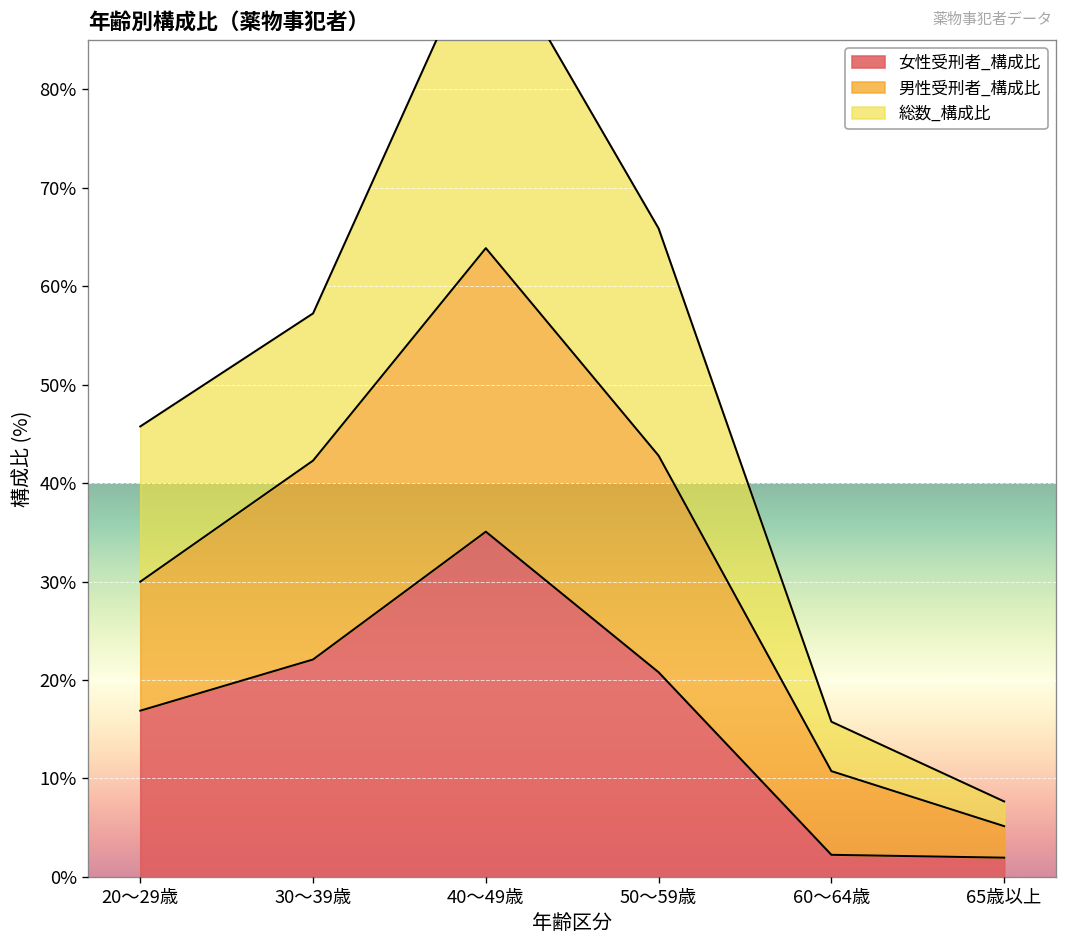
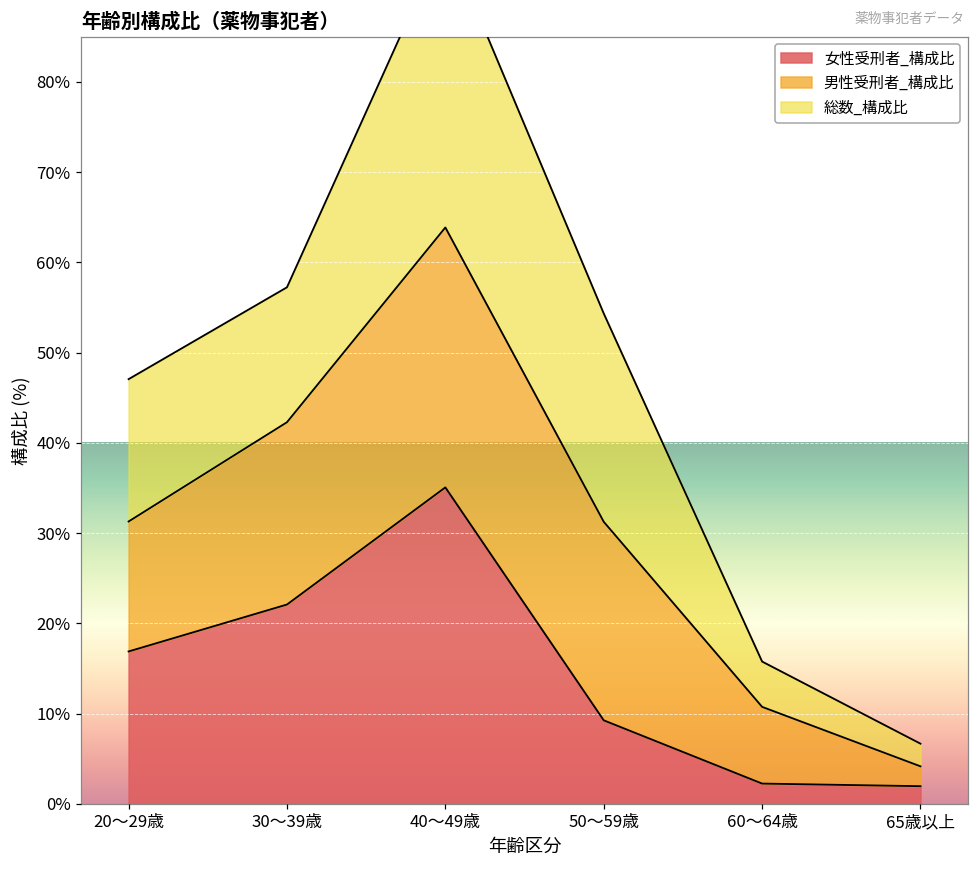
  {
    "女性受刑者_構成比": {
      "20～29歳": "17%",
      "30～39歳": "22%",
      "40～49歳": "35%",
-     "50～59歳": "21%",
+     "50～59歳": "9%",
      "60～64歳": "2%",
      "65歳以上": "2%"
    },
    "男性受刑者_構成比": {
-     "20～29歳": "13%",
+     "20～29歳": "14%",
      "30～39歳": "20%",
      "40～49歳": "29%",
      "50～59歳": "22%",
      "60～64歳": "9%",
-     "65歳以上": "3%"
+     "65歳以上": "2%"
    },
    "総数_構成比": {
      "20～29歳": "16%",
      "30～39歳": "15%",
      "50～59歳": "23%",
      "60～64歳": "5%",
      "65歳以上": "3%"
    }
  }
